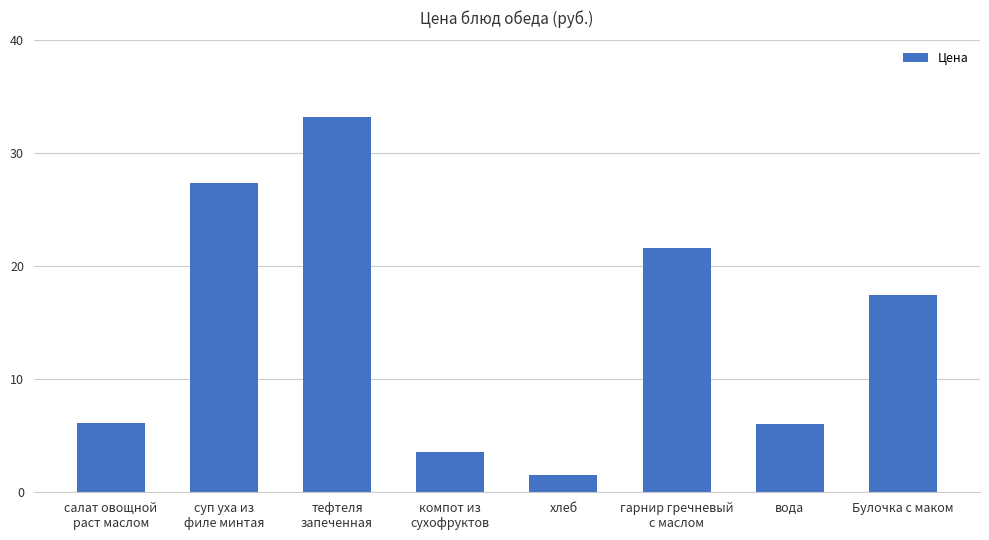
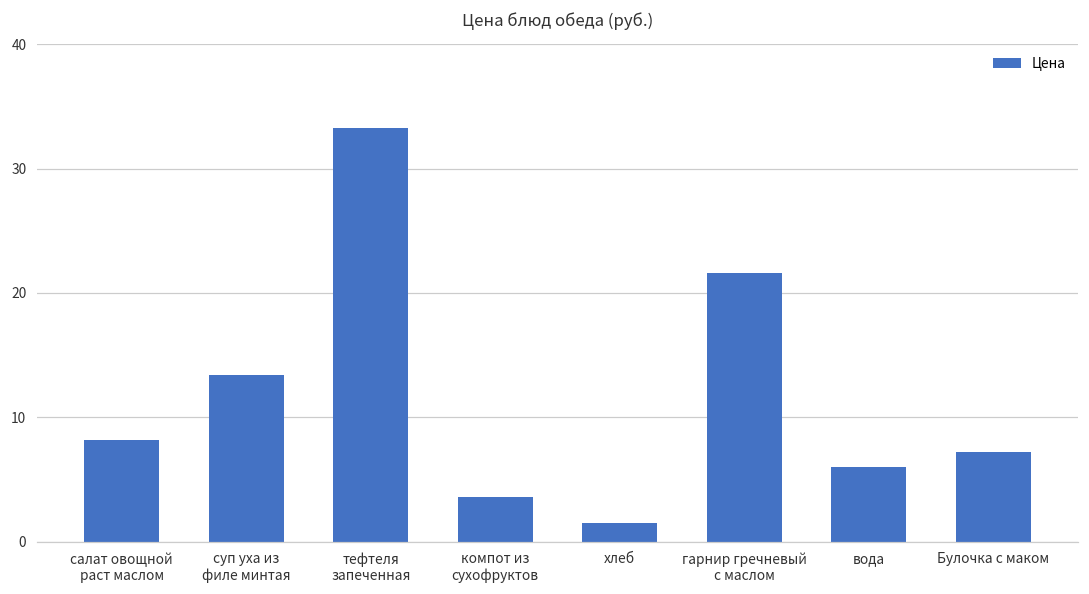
  {
-   "салат овощной раст маслом": 6.1,
-   "суп уха из филе минтая": 27.4,
+   "салат овощной раст маслом": 8.1,
+   "суп уха из филе минтая": 13.4,
    "тефтеля запеченная": 33.3,
    "компот из сухофруктов": 3.6,
    "хлеб": 1.5,
    "гарнир гречневый с маслом": 21.6,
    "вода": 6.0,
-   "Булочка с маком": 17.5
+   "Булочка с маком": 7.2
  }
